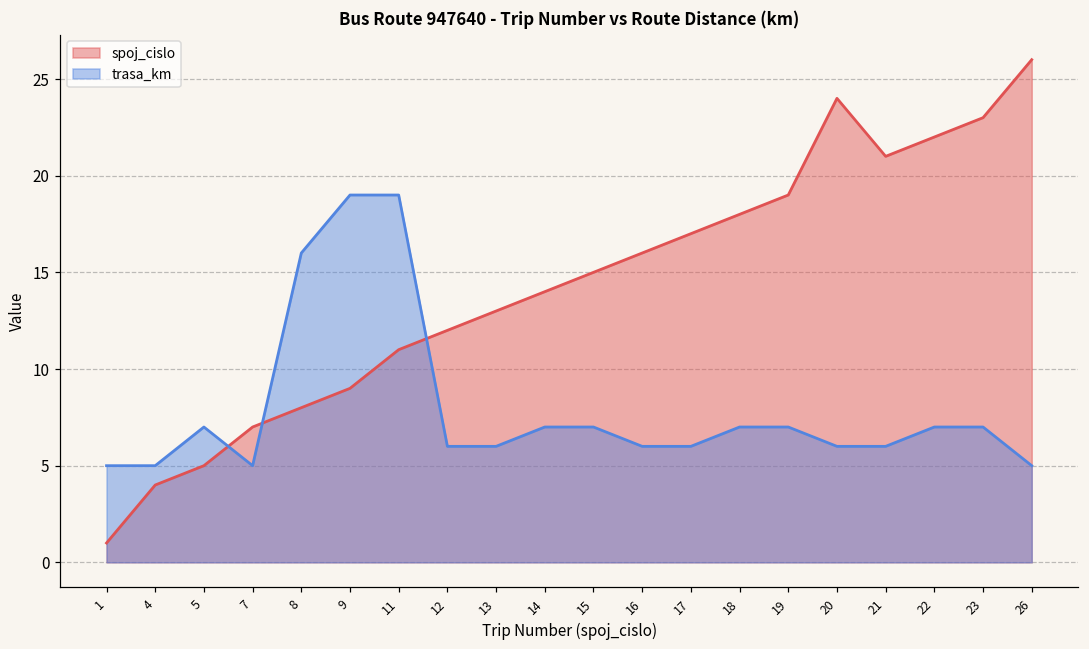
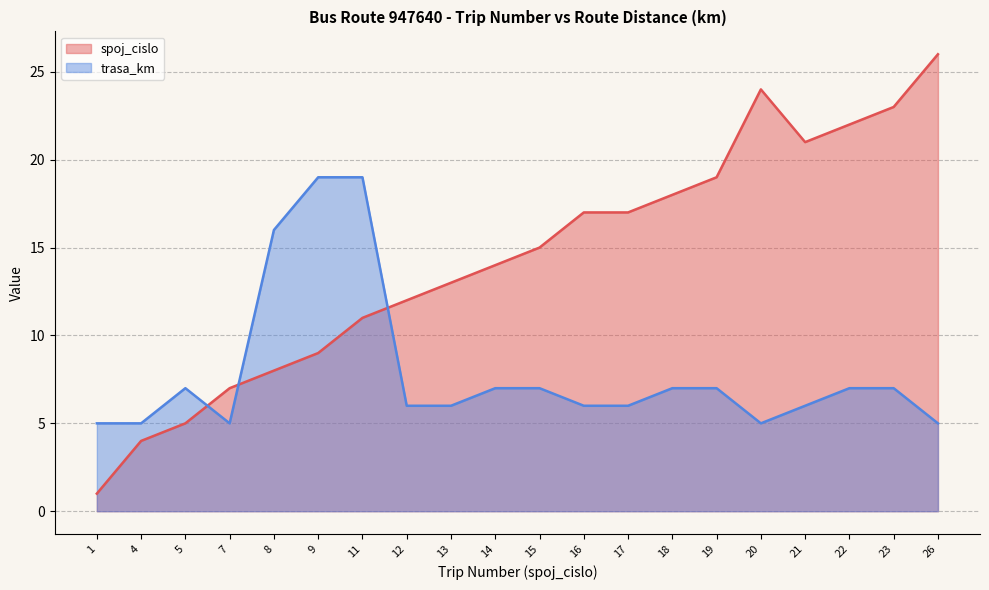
  {
    "spoj_cislo": {
      "1": 1,
      "4": 4,
      "5": 5,
      "7": 7,
      "8": 8,
      "9": 9,
      "11": 11,
      "12": 12,
      "13": 13,
      "14": 14,
      "15": 15,
-     "16": 16,
+     "16": 17,
      "17": 17,
      "18": 18,
      "19": 19,
      "20": 24,
      "21": 21,
      "22": 22,
      "23": 23,
      "26": 26
    },
    "trasa_km": {
      "1": 5,
      "4": 5,
      "5": 7,
      "7": 5,
      "8": 16,
      "9": 19,
      "11": 19,
      "12": 6,
      "13": 6,
      "14": 7,
      "15": 7,
      "16": 6,
      "17": 6,
      "18": 7,
      "19": 7,
-     "20": 6,
+     "20": 5,
      "21": 6,
      "22": 7,
      "23": 7,
      "26": 5
    }
  }
